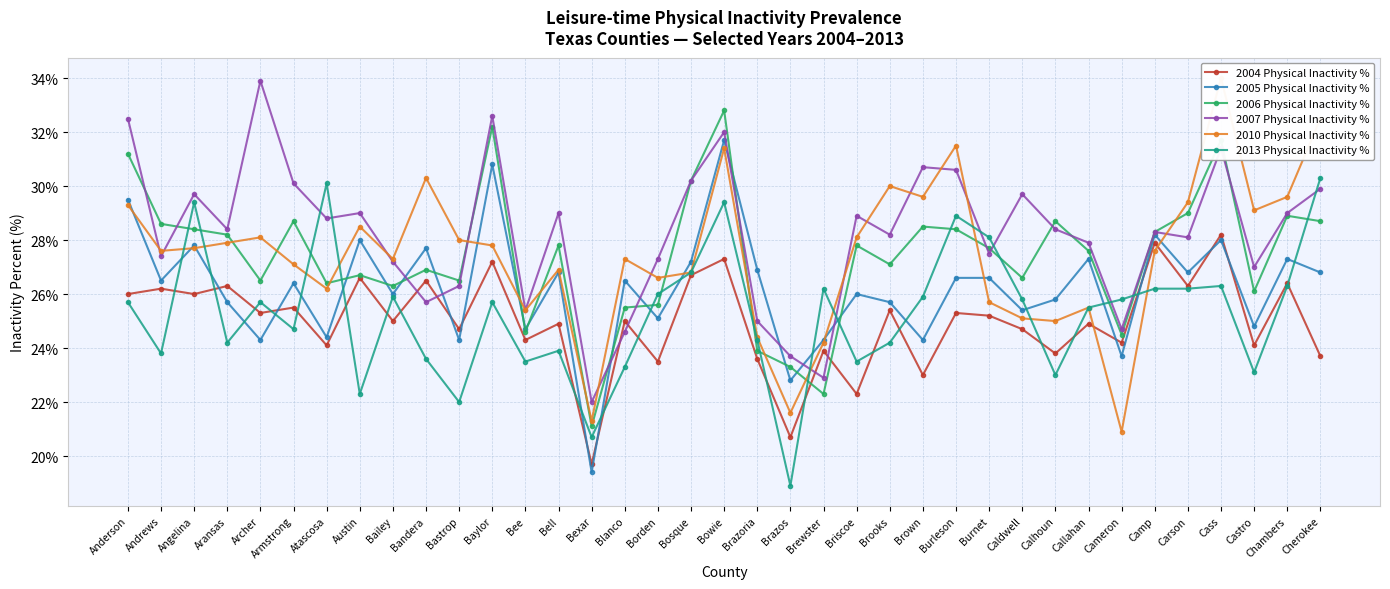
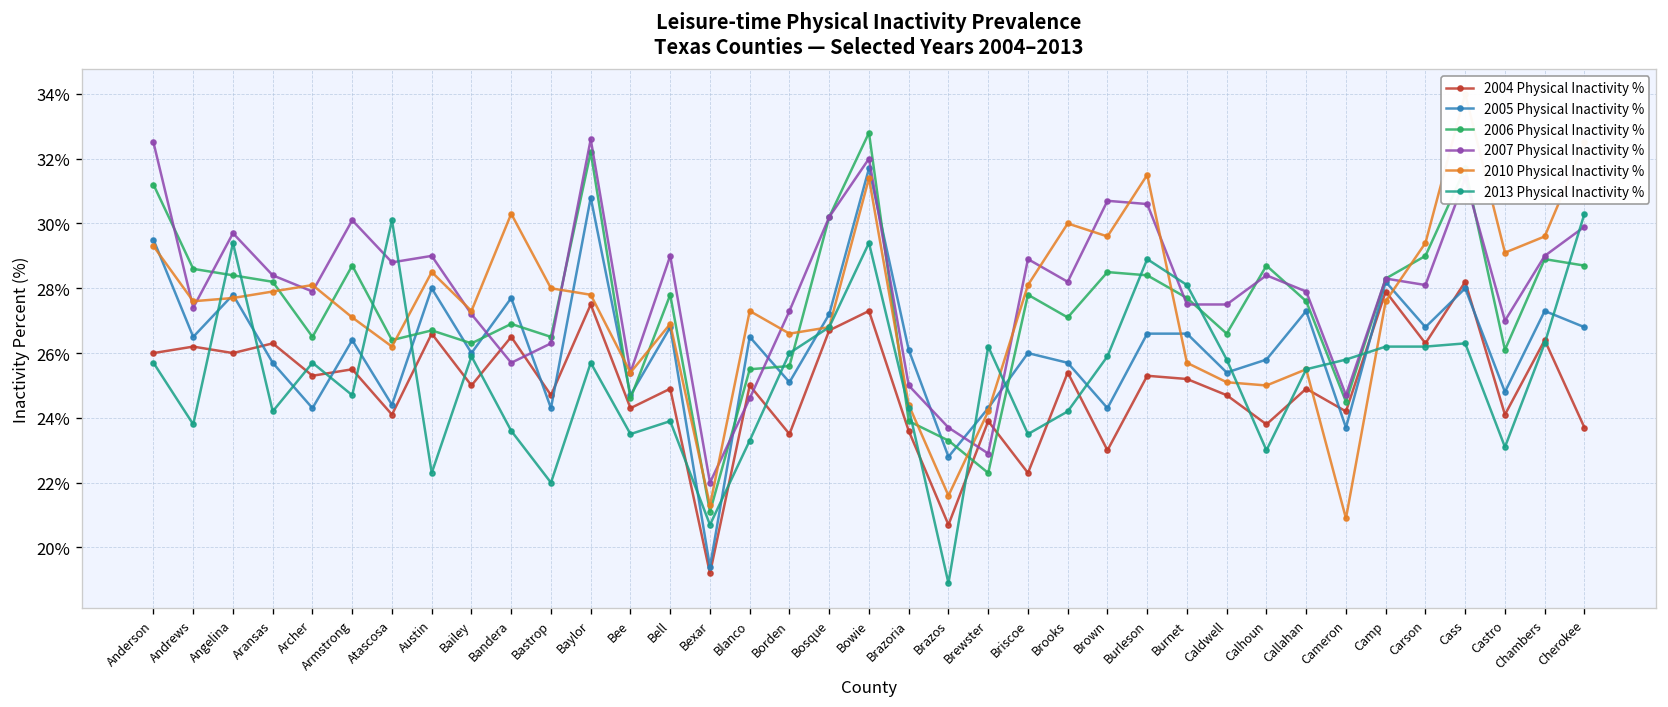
  {
    "2004 Physical Inactivity %": {
      "Anderson": "26.0%",
      "Andrews": "26.2%",
      "Angelina": "26.0%",
      "Aransas": "26.3%",
      "Archer": "25.3%",
      "Armstrong": "25.5%",
      "Atascosa": "24.1%",
      "Austin": "26.6%",
      "Bailey": "25.0%",
      "Bandera": "26.5%",
      "Bastrop": "24.7%",
-     "Baylor": "27.2%",
+     "Baylor": "27.5%",
      "Bee": "24.3%",
      "Bell": "24.9%",
-     "Bexar": "19.7%",
+     "Bexar": "19.2%",
      "Blanco": "25.0%",
      "Borden": "23.5%",
      "Bosque": "26.7%",
      "Bowie": "27.3%",
      "Brazoria": "23.6%",
      "Brazos": "20.7%",
      "Brewster": "23.9%",
      "Briscoe": "22.3%",
      "Brooks": "25.4%",
      "Brown": "23.0%",
      "Burleson": "25.3%",
      "Burnet": "25.2%",
      "Caldwell": "24.7%",
      "Calhoun": "23.8%",
      "Callahan": "24.9%",
      "Cameron": "24.2%",
      "Camp": "27.9%",
      "Carson": "26.3%",
      "Cass": "28.2%",
      "Castro": "24.1%",
      "Chambers": "26.4%",
      "Cherokee": "23.7%"
    },
    "2005 Physical Inactivity %": {
      "Anderson": "29.5%",
      "Andrews": "26.5%",
      "Angelina": "27.8%",
      "Aransas": "25.7%",
      "Archer": "24.3%",
      "Armstrong": "26.4%",
      "Atascosa": "24.4%",
      "Austin": "28.0%",
      "Bailey": "26.0%",
      "Bandera": "27.7%",
      "Bastrop": "24.3%",
      "Baylor": "30.8%",
      "Bee": "24.7%",
      "Bell": "26.8%",
      "Bexar": "19.4%",
      "Blanco": "26.5%",
      "Borden": "25.1%",
      "Bosque": "27.2%",
      "Bowie": "31.7%",
-     "Brazoria": "26.9%",
+     "Brazoria": "26.1%",
      "Brazos": "22.8%",
      "Brewster": "24.3%",
      "Briscoe": "26.0%",
      "Brooks": "25.7%",
      "Brown": "24.3%",
      "Burleson": "26.6%",
      "Burnet": "26.6%",
      "Caldwell": "25.4%",
      "Calhoun": "25.8%",
      "Callahan": "27.3%",
      "Cameron": "23.7%",
      "Camp": "28.2%",
      "Carson": "26.8%",
      "Cass": "28.0%",
      "Castro": "24.8%",
      "Chambers": "27.3%",
      "Cherokee": "26.8%"
    },
    "2007 Physical Inactivity %": {
      "Anderson": "32.5%",
      "Andrews": "27.4%",
      "Angelina": "29.7%",
      "Aransas": "28.4%",
-     "Archer": "33.9%",
+     "Archer": "27.9%",
      "Armstrong": "30.1%",
      "Atascosa": "28.8%",
      "Austin": "29.0%",
      "Bailey": "27.2%",
      "Bandera": "25.7%",
      "Bastrop": "26.3%",
      "Baylor": "32.6%",
      "Bell": "29.0%",
      "Bexar": "22.0%",
      "Blanco": "24.6%",
      "Borden": "27.3%",
      "Bowie": "32.0%",
      "Brazoria": "25.0%",
      "Brazos": "23.7%",
      "Brewster": "22.9%",
      "Briscoe": "28.9%",
      "Brooks": "28.2%",
      "Brown": "30.7%",
      "Burleson": "30.6%",
      "Burnet": "27.5%",
-     "Caldwell": "29.7%",
+     "Caldwell": "27.5%",
      "Calhoun": "28.4%",
      "Callahan": "27.9%",
      "Cameron": "24.7%",
      "Carson": "28.1%",
      "Castro": "27.0%",
      "Chambers": "29.0%",
      "Cherokee": "29.9%"
    },
    "2010 Physical Inactivity %": {
      "Anderson": "29.3%",
      "Andrews": "27.6%",
      "Angelina": "27.7%",
      "Aransas": "27.9%",
      "Archer": "28.1%",
      "Armstrong": "27.1%",
      "Atascosa": "26.2%",
      "Austin": "28.5%",
      "Bailey": "27.3%",
      "Bandera": "30.3%",
      "Bastrop": "28.0%",
      "Baylor": "27.8%",
      "Bell": "26.9%",
      "Bexar": "21.3%",
      "Blanco": "27.3%",
      "Borden": "26.6%",
      "Bowie": "31.4%",
      "Brazoria": "24.4%",
      "Brazos": "21.6%",
      "Brewster": "24.2%",
      "Briscoe": "28.1%",
      "Brooks": "30.0%",
      "Brown": "29.6%",
      "Burleson": "31.5%",
      "Burnet": "25.7%",
      "Caldwell": "25.1%",
      "Calhoun": "25.0%",
      "Cameron": "20.9%",
      "Camp": "27.6%",
      "Carson": "29.4%",
      "Castro": "29.1%",
      "Chambers": "29.6%"
    }
  }
